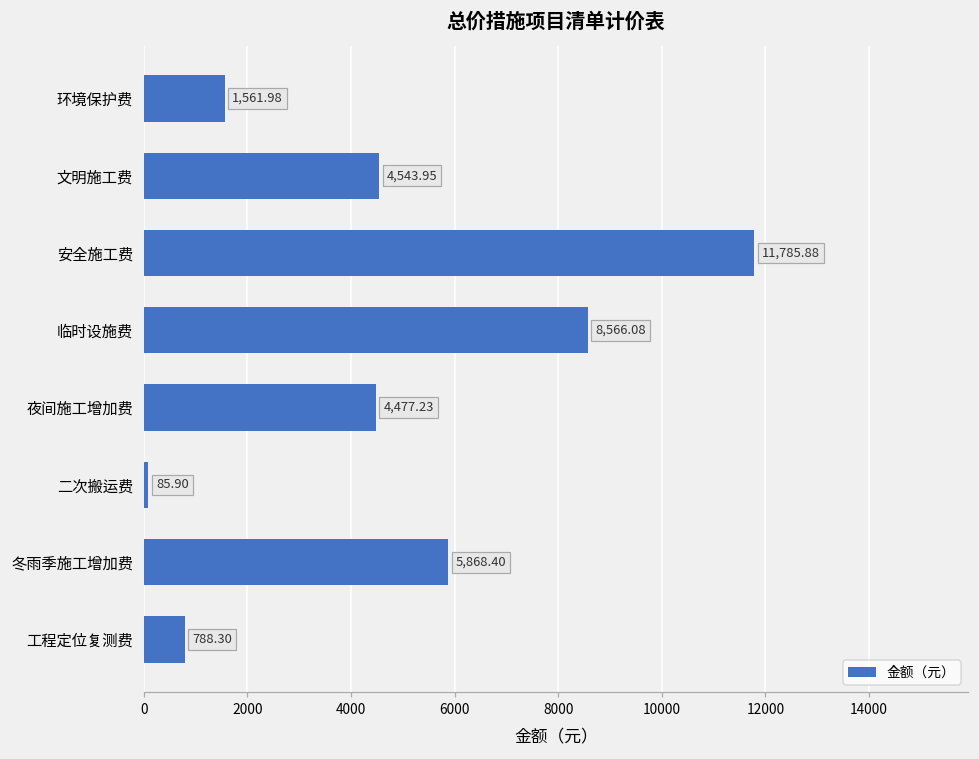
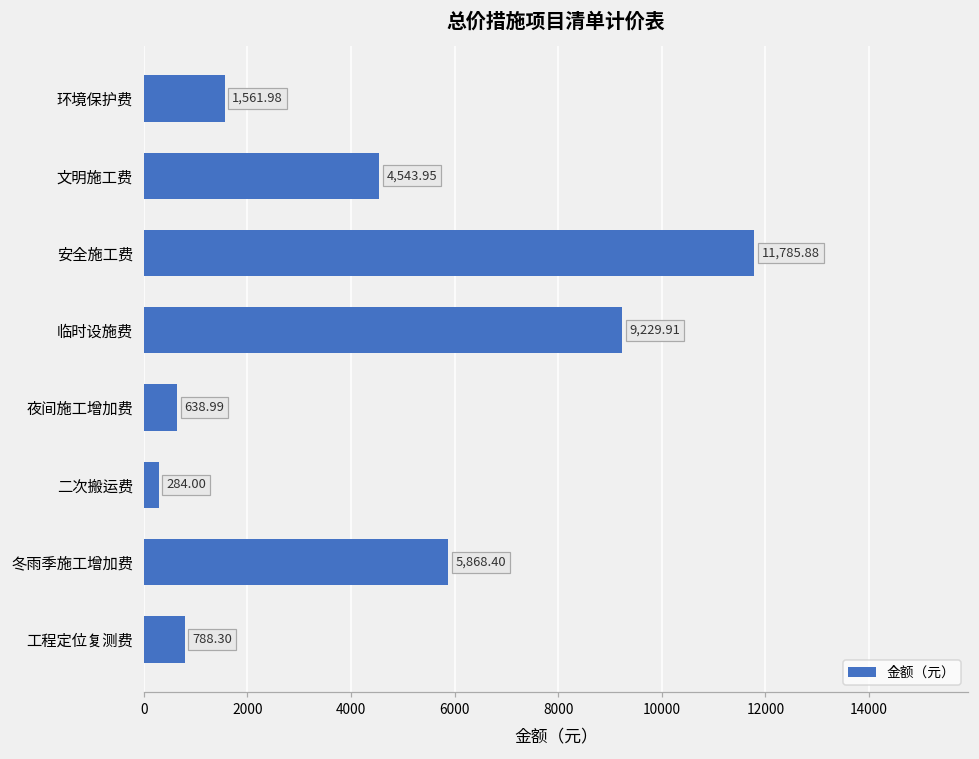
  {
-   "临时设施费": "8,566.08",
-   "夜间施工增加费": "4,477.23",
-   "二次搬运费": "85.90"
+   "临时设施费": "9,229.91",
+   "夜间施工增加费": "638.99",
+   "二次搬运费": "284.00"
  }
